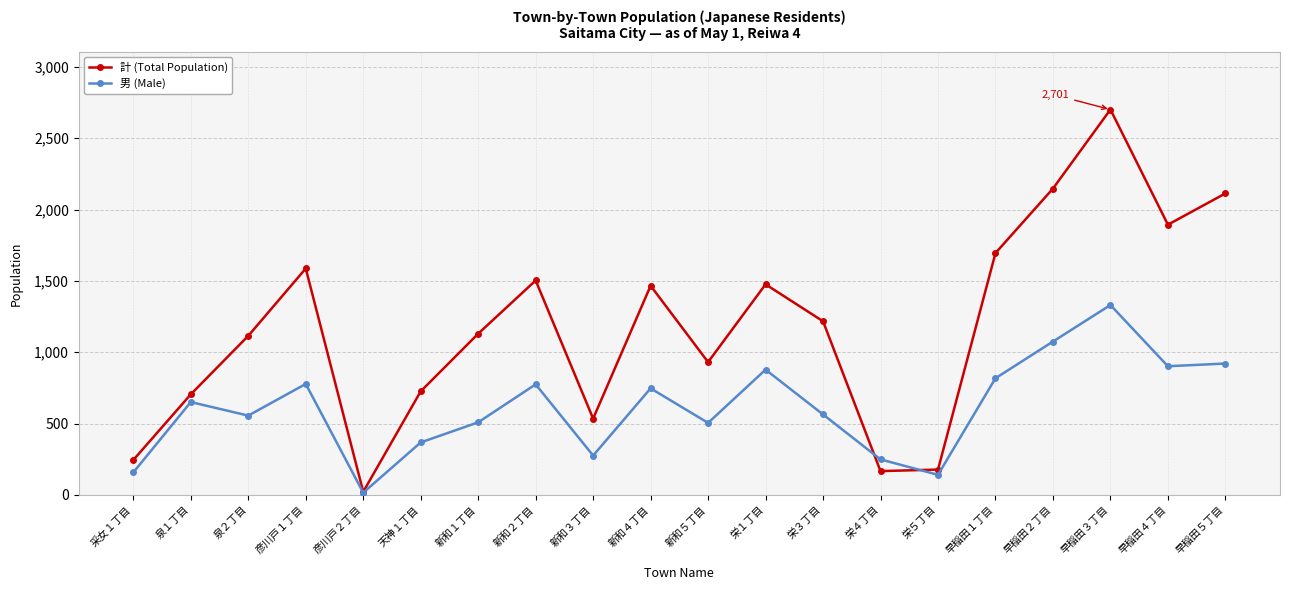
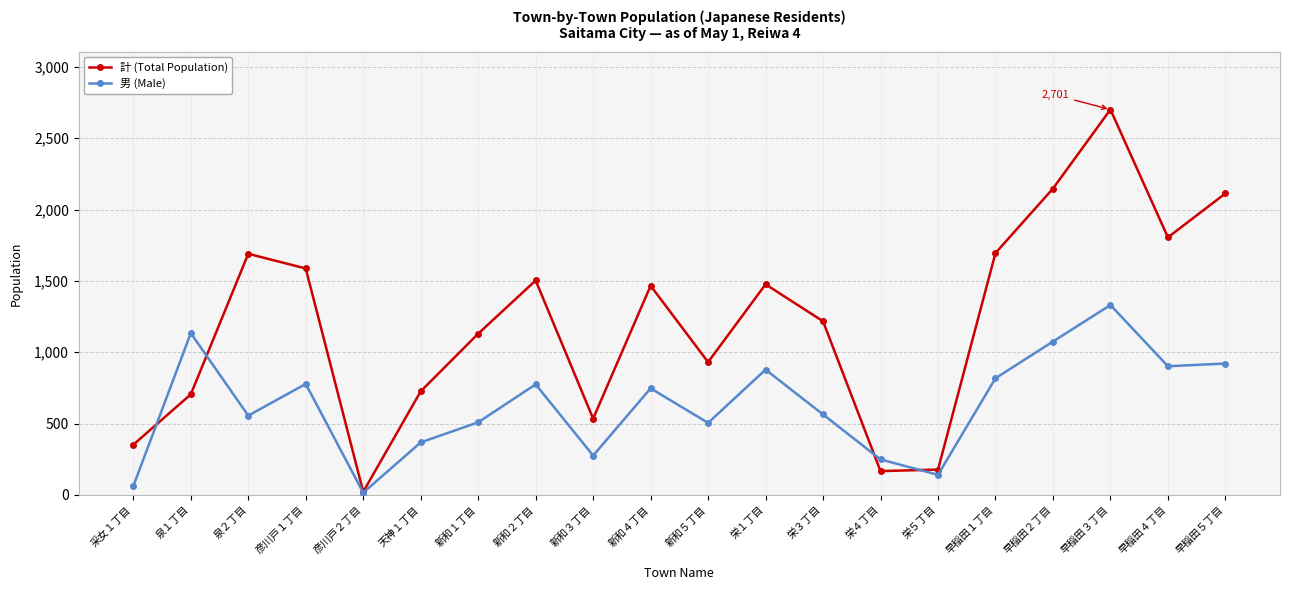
  {
    "計 (Total Population)": {
-     "采女１丁目": "250",
+     "采女１丁目": "350",
      "泉１丁目": "710",
-     "泉２丁目": "1,120",
+     "泉２丁目": "1,690",
      "彦川戸１丁目": "1,590",
      "天神１丁目": "730",
      "新和１丁目": "1,130",
      "新和２丁目": "1,500",
      "新和３丁目": "540",
      "新和４丁目": "1,470",
      "新和５丁目": "930",
      "栄１丁目": "1,480",
      "栄３丁目": "1,220",
      "栄４丁目": "170",
      "栄５丁目": "180",
      "早稲田１丁目": "1,700",
      "早稲田２丁目": "2,150",
-     "早稲田４丁目": "1,890",
+     "早稲田４丁目": "1,810",
      "早稲田５丁目": "2,110"
    },
    "男 (Male)": {
-     "采女１丁目": "160",
-     "泉１丁目": "650",
+     "采女１丁目": "60",
+     "泉１丁目": "1,130",
      "泉２丁目": "560",
      "彦川戸１丁目": "780",
      "天神１丁目": "370",
      "新和１丁目": "510",
      "新和２丁目": "780",
      "新和３丁目": "280",
      "新和４丁目": "750",
      "新和５丁目": "510",
      "栄１丁目": "880",
      "栄３丁目": "560",
      "栄４丁目": "250",
      "栄５丁目": "140",
      "早稲田１丁目": "820",
      "早稲田２丁目": "1,080",
      "早稲田３丁目": "1,330",
      "早稲田４丁目": "900",
      "早稲田５丁目": "920"
    }
  }
